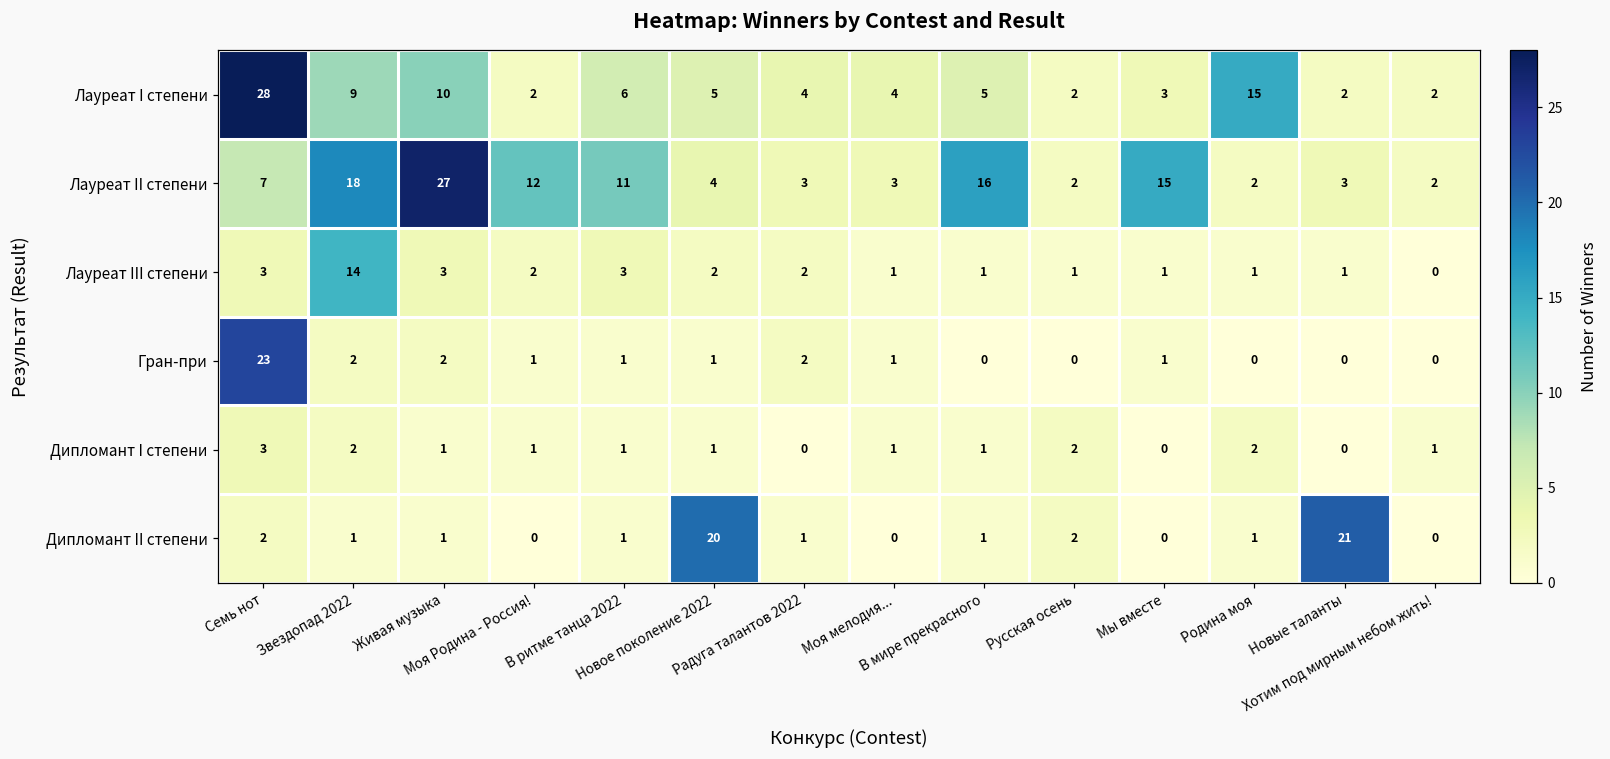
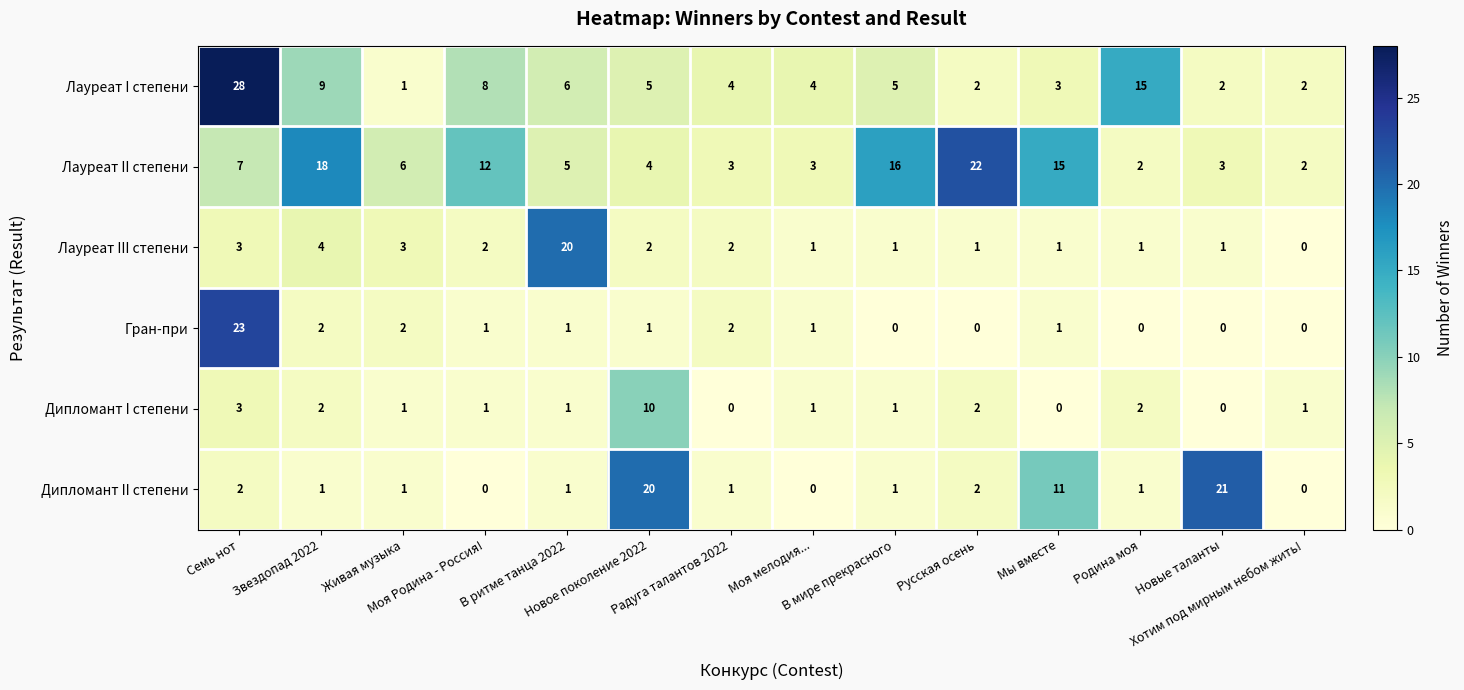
  {
    "Лауреат I степени": {
      "Семь нот": 28,
      "Звездопад 2022": 9,
-     "Живая музыка": 10,
-     "Моя Родина - Россия!": 2,
+     "Живая музыка": 1,
+     "Моя Родина - Россия!": 8,
      "В ритме танца 2022": 6,
      "Новое поколение 2022": 5,
      "Радуга талантов 2022": 4,
      "Моя мелодия...": 4,
      "В мире прекрасного": 5,
      "Русская осень": 2,
      "Мы вместе": 3,
      "Родина моя": 15,
      "Новые таланты": 2,
      "Хотим под мирным небом жить!": 2
    },
    "Лауреат II степени": {
      "Семь нот": 7,
      "Звездопад 2022": 18,
-     "Живая музыка": 27,
+     "Живая музыка": 6,
      "Моя Родина - Россия!": 12,
-     "В ритме танца 2022": 11,
+     "В ритме танца 2022": 5,
      "Новое поколение 2022": 4,
      "Радуга талантов 2022": 3,
      "Моя мелодия...": 3,
      "В мире прекрасного": 16,
-     "Русская осень": 2,
+     "Русская осень": 22,
      "Мы вместе": 15,
      "Родина моя": 2,
      "Новые таланты": 3,
      "Хотим под мирным небом жить!": 2
    },
    "Лауреат III степени": {
      "Семь нот": 3,
-     "Звездопад 2022": 14,
+     "Звездопад 2022": 4,
      "Живая музыка": 3,
      "Моя Родина - Россия!": 2,
-     "В ритме танца 2022": 3,
+     "В ритме танца 2022": 20,
      "Новое поколение 2022": 2,
      "Радуга талантов 2022": 2,
      "Моя мелодия...": 1,
      "В мире прекрасного": 1,
      "Русская осень": 1,
      "Мы вместе": 1,
      "Родина моя": 1,
      "Новые таланты": 1,
      "Хотим под мирным небом жить!": 0
    },
    "Гран-при": {
      "Семь нот": 23,
      "Звездопад 2022": 2,
      "Живая музыка": 2,
      "Моя Родина - Россия!": 1,
      "В ритме танца 2022": 1,
      "Новое поколение 2022": 1,
      "Радуга талантов 2022": 2,
      "Моя мелодия...": 1,
      "В мире прекрасного": 0,
      "Русская осень": 0,
      "Мы вместе": 1,
      "Родина моя": 0,
      "Новые таланты": 0,
      "Хотим под мирным небом жить!": 0
    },
    "Дипломант I степени": {
      "Семь нот": 3,
      "Звездопад 2022": 2,
      "Живая музыка": 1,
      "Моя Родина - Россия!": 1,
      "В ритме танца 2022": 1,
-     "Новое поколение 2022": 1,
+     "Новое поколение 2022": 10,
      "Радуга талантов 2022": 0,
      "Моя мелодия...": 1,
      "В мире прекрасного": 1,
      "Русская осень": 2,
      "Мы вместе": 0,
      "Родина моя": 2,
      "Новые таланты": 0,
      "Хотим под мирным небом жить!": 1
    },
    "Дипломант II степени": {
      "Семь нот": 2,
      "Звездопад 2022": 1,
      "Живая музыка": 1,
      "Моя Родина - Россия!": 0,
      "В ритме танца 2022": 1,
      "Новое поколение 2022": 20,
      "Радуга талантов 2022": 1,
      "Моя мелодия...": 0,
      "В мире прекрасного": 1,
      "Русская осень": 2,
-     "Мы вместе": 0,
+     "Мы вместе": 11,
      "Родина моя": 1,
      "Новые таланты": 21,
      "Хотим под мирным небом жить!": 0
    }
  }
